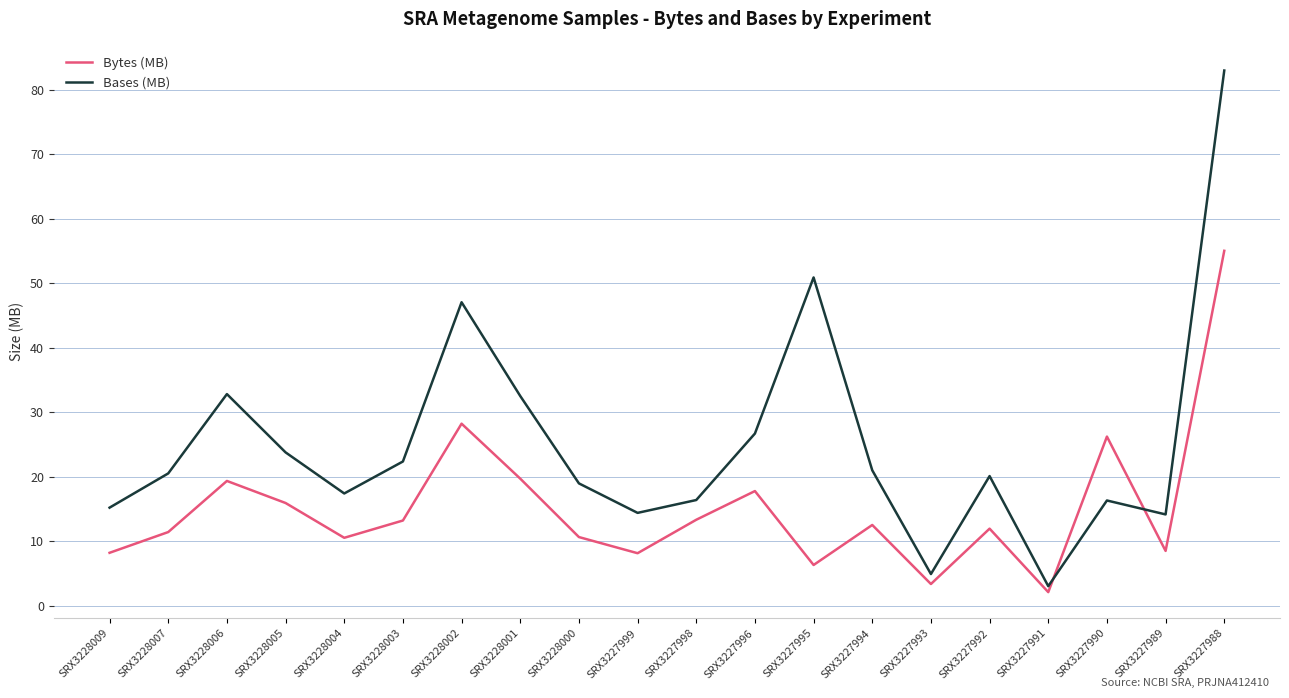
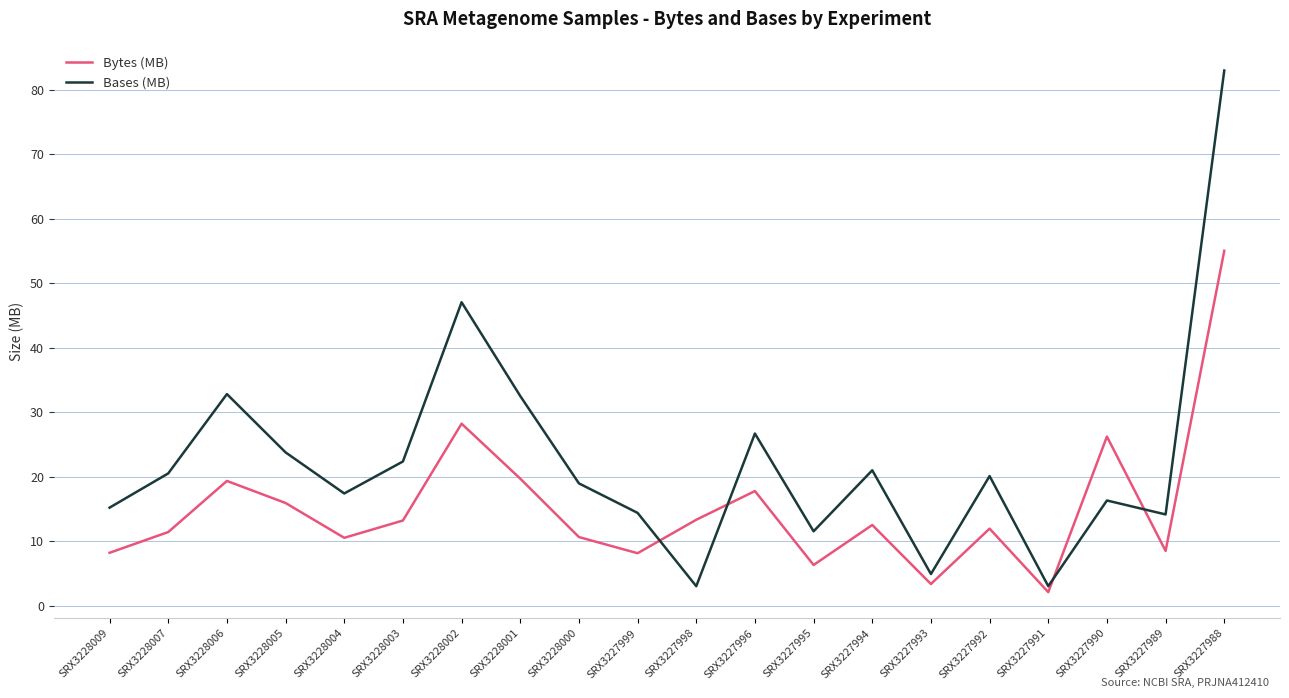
  {
    "Bytes (MB)": {
      "SRX3228009": 8,
      "SRX3228007": 11,
      "SRX3228006": 19,
      "SRX3228005": 16,
      "SRX3228004": 11,
      "SRX3228003": 13,
      "SRX3228002": 28,
      "SRX3228001": 20,
      "SRX3228000": 11,
      "SRX3227999": 8,
      "SRX3227998": 13,
      "SRX3227996": 18,
      "SRX3227995": 6,
      "SRX3227994": 13,
      "SRX3227993": 3,
      "SRX3227992": 12,
      "SRX3227991": 2,
      "SRX3227990": 26,
      "SRX3227989": 8,
      "SRX3227988": 55
    },
    "Bases (MB)": {
      "SRX3228009": 15,
      "SRX3228007": 21,
      "SRX3228006": 33,
      "SRX3228005": 24,
      "SRX3228004": 17,
      "SRX3228003": 22,
      "SRX3228002": 47,
      "SRX3228001": 33,
      "SRX3228000": 19,
      "SRX3227999": 14,
-     "SRX3227998": 16,
+     "SRX3227998": 3,
      "SRX3227996": 27,
-     "SRX3227995": 51,
+     "SRX3227995": 12,
      "SRX3227994": 21,
      "SRX3227993": 5,
      "SRX3227992": 20,
      "SRX3227991": 3,
      "SRX3227990": 16,
      "SRX3227989": 14,
      "SRX3227988": 83
    }
  }
